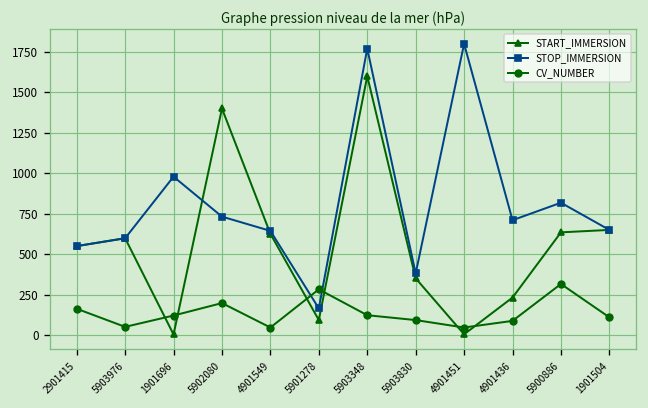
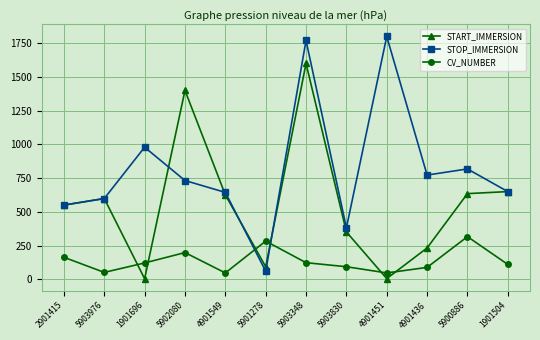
  {
    "STOP_IMMERSION": {
      "1901696": 980,
      "5902080": 730,
-     "5901278": 170,
+     "5901278": 60,
      "5903348": 1770,
      "5903830": 380,
      "4901451": 1800,
-     "4901436": 710,
+     "4901436": 770,
      "5900886": 820
    }
  }
